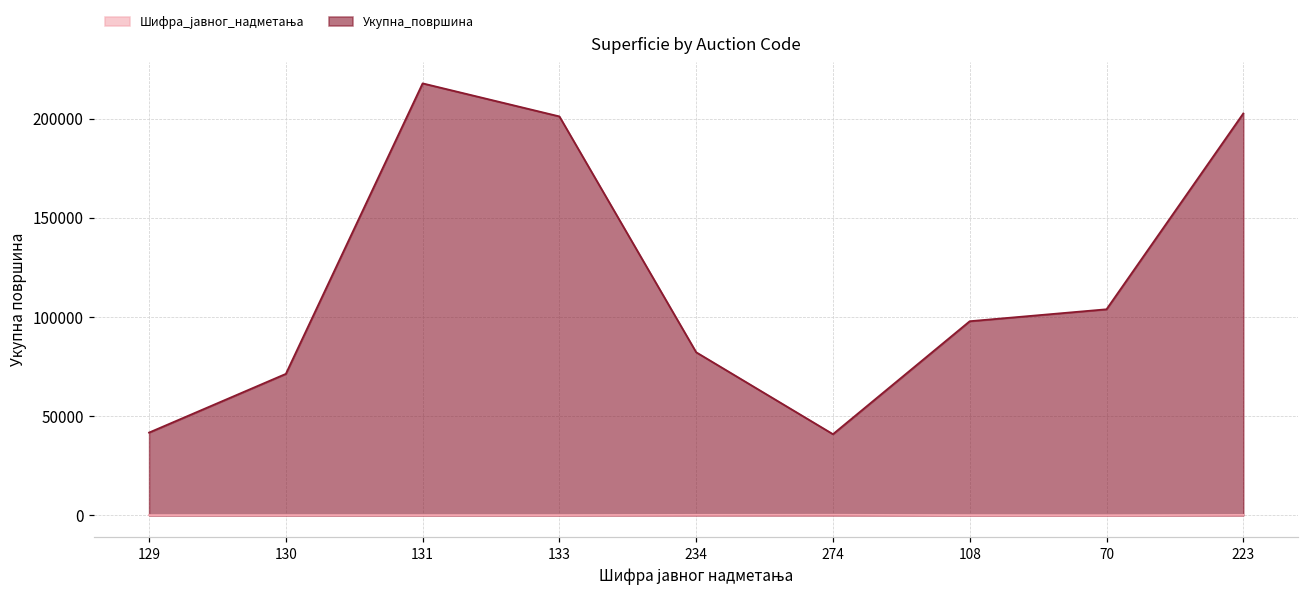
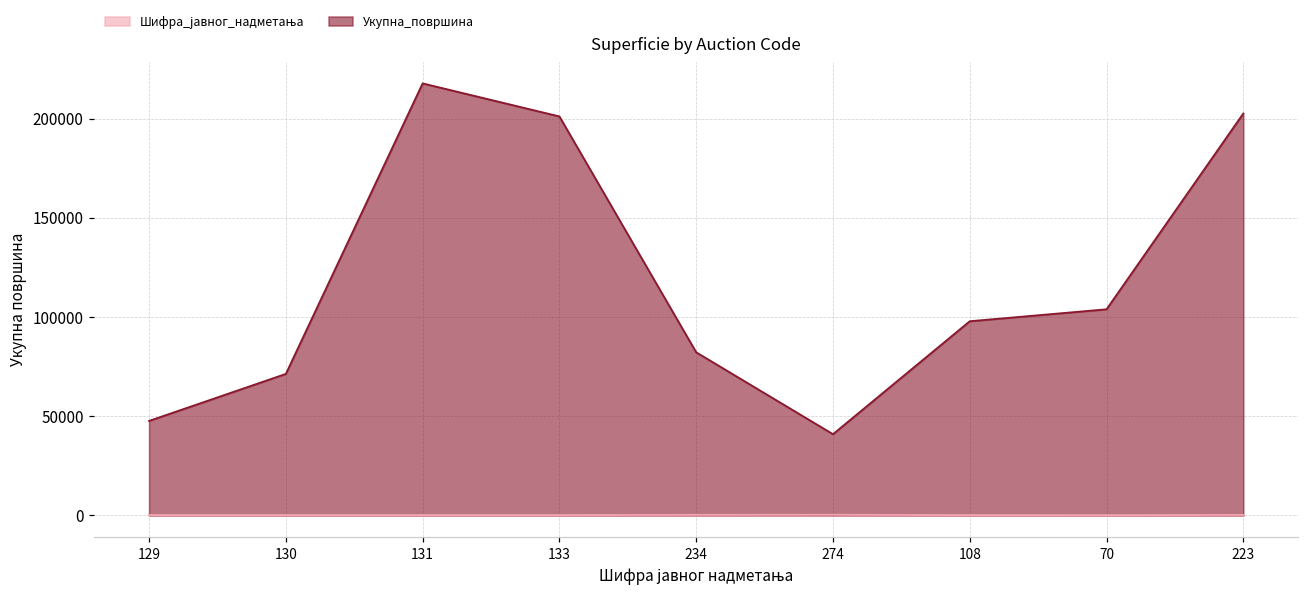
  {
    "Шифра_јавног_надметања": {
      "129": 0,
      "130": 0,
      "131": 0,
      "133": 0,
      "234": 0,
      "274": 0,
      "108": 0,
      "70": 0,
      "223": 0
    },
    "Укупна_површина": {
-     "129": 42000,
+     "129": 48000,
      "130": 71000,
      "131": 218000,
      "133": 201000,
      "234": 82000,
      "274": 41000,
      "108": 98000,
      "70": 104000,
      "223": 203000
    }
  }
